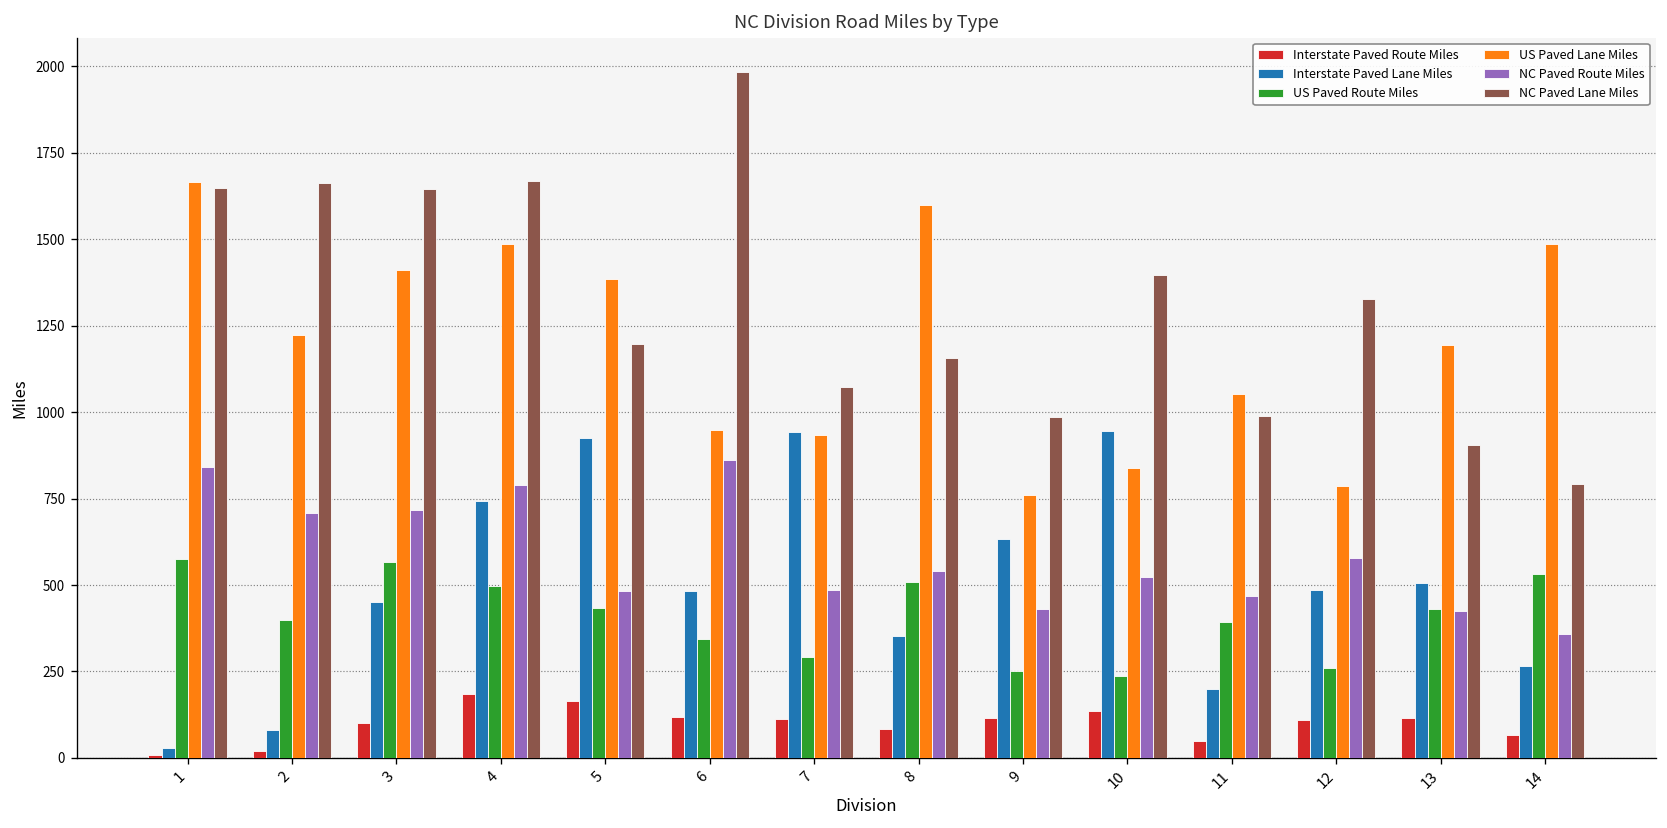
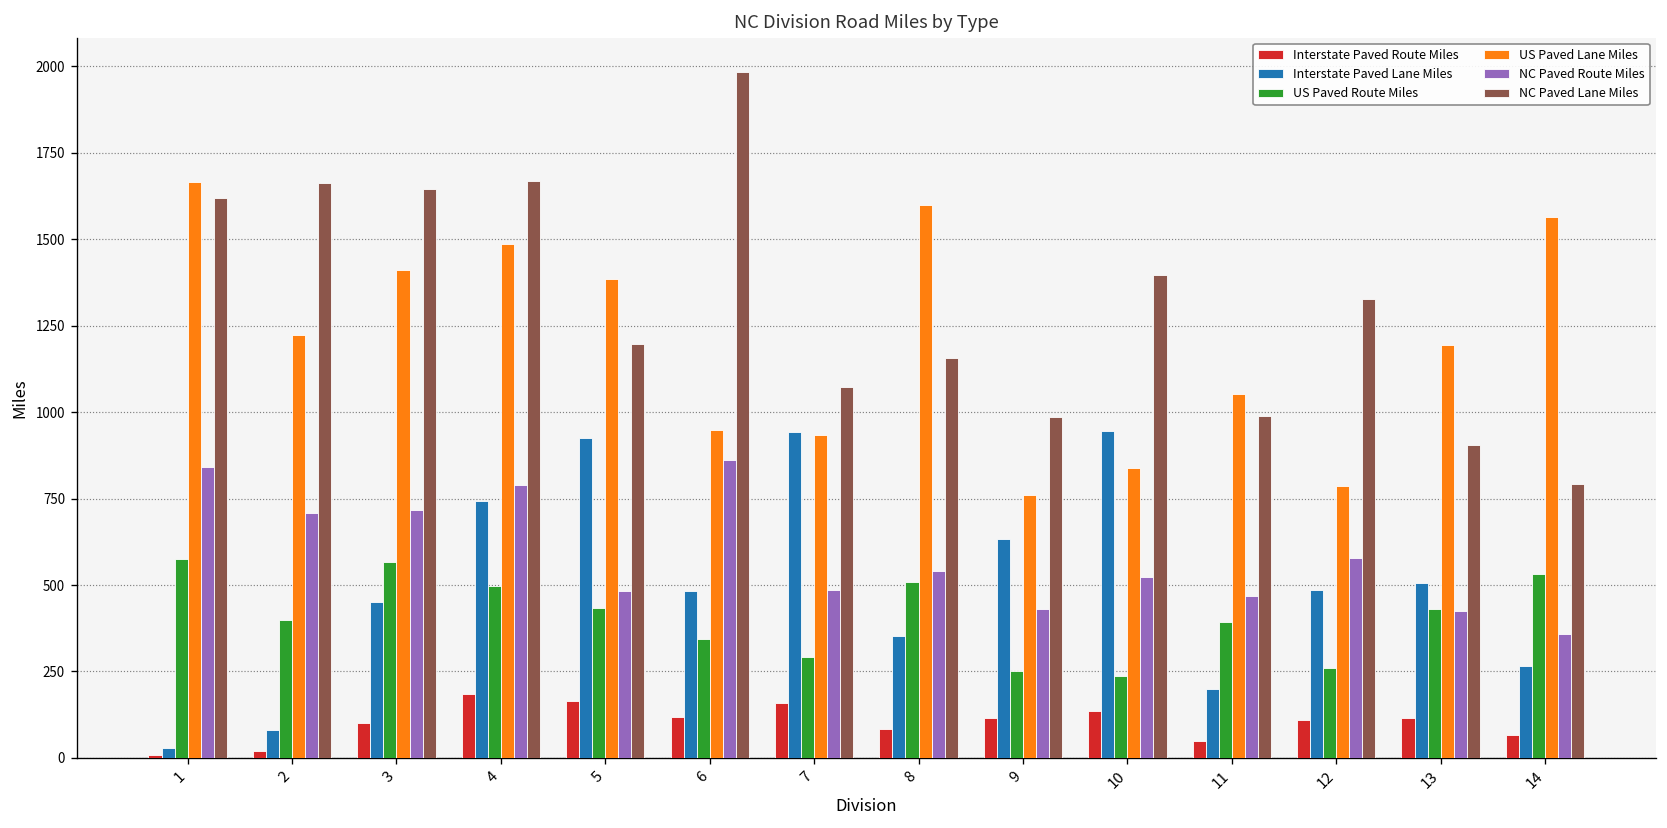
  {
    "Interstate Paved Route Miles": {
      "2": 20,
      "3": 100,
      "4": 180,
      "5": 160,
      "6": 120,
-     "7": 110,
+     "7": 160,
      "8": 80,
      "9": 120,
      "10": 140,
      "11": 50,
      "12": 110,
      "13": 120,
      "14": 70
    },
    "Interstate Paved Lane Miles": {
      "1": 30,
      "2": 80,
      "3": 450,
      "4": 740,
      "5": 920,
      "6": 480,
      "7": 940,
      "8": 350,
      "9": 630,
      "10": 950,
      "11": 200,
      "12": 490,
      "13": 510,
      "14": 270
    },
    "US Paved Route Miles": {
      "1": 580,
      "2": 400,
      "3": 570,
      "4": 500,
      "5": 430,
      "6": 340,
      "7": 290,
      "8": 510,
      "9": 250,
      "10": 240,
      "11": 390,
      "12": 260,
      "13": 430,
      "14": 530
    },
    "US Paved Lane Miles": {
      "1": 1660,
      "2": 1220,
      "3": 1410,
      "4": 1490,
      "5": 1380,
      "6": 950,
      "7": 930,
      "8": 1600,
      "9": 760,
      "10": 840,
      "11": 1050,
      "12": 790,
      "13": 1190,
-     "14": 1490
+     "14": 1560
    },
    "NC Paved Route Miles": {
      "1": 840,
      "2": 710,
      "3": 720,
      "4": 790,
      "5": 480,
      "6": 860,
      "7": 490,
      "8": 540,
      "9": 430,
      "10": 520,
      "11": 470,
      "12": 580,
      "13": 430,
      "14": 360
    },
    "NC Paved Lane Miles": {
-     "1": 1650,
+     "1": 1620,
      "2": 1660,
      "3": 1650,
      "4": 1670,
      "5": 1200,
      "6": 1980,
      "7": 1070,
      "8": 1160,
      "9": 990,
      "10": 1400,
      "11": 990,
      "12": 1330,
      "13": 900,
      "14": 790
    }
  }
